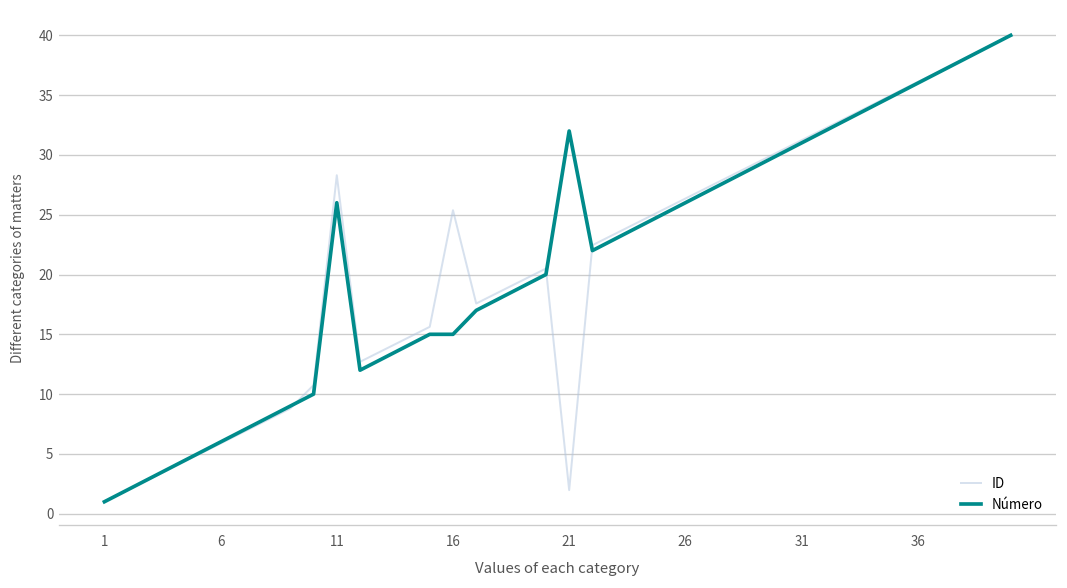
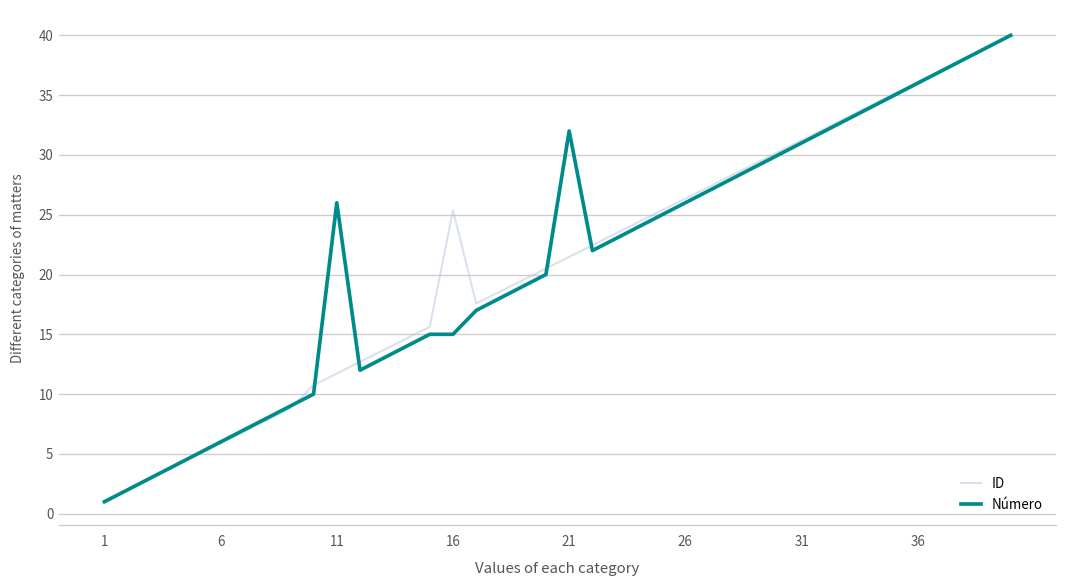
  {
    "ID": {
-     "11": 28,
+     "11": 12,
      "16": 25,
-     "21": 2,
+     "21": 21,
      "26": 26
    },
    "Número": {
      "11": 26,
      "16": 15,
      "21": 32,
      "26": 26
    }
  }
